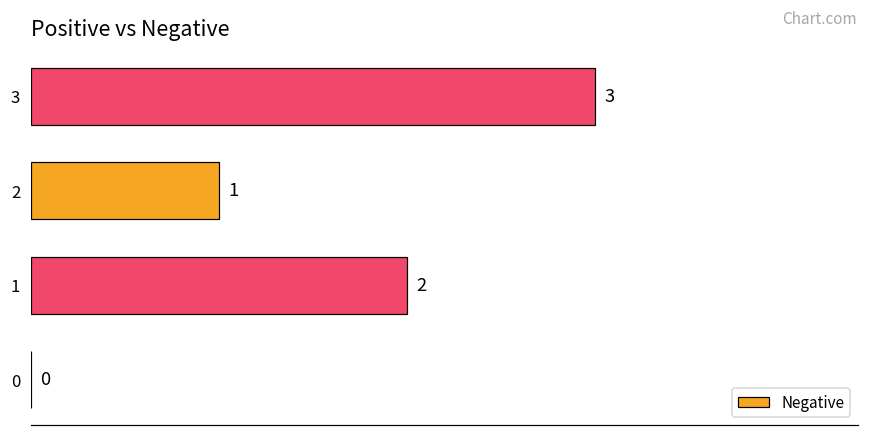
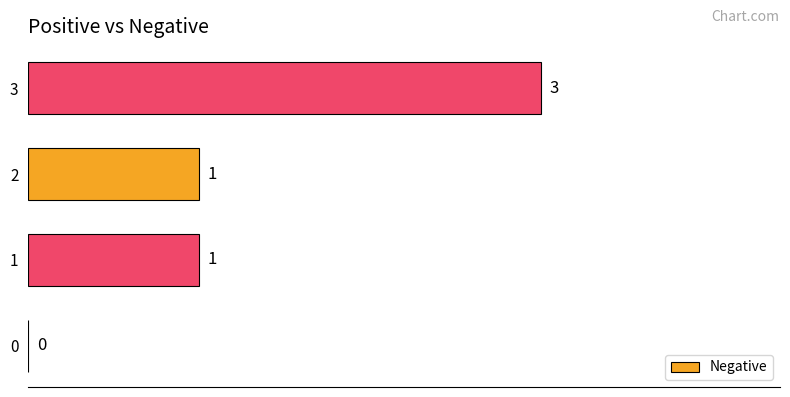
  {
    "3": 3,
    "2": 1,
-   "1": 2,
+   "1": 1,
    "0": 0
  }
